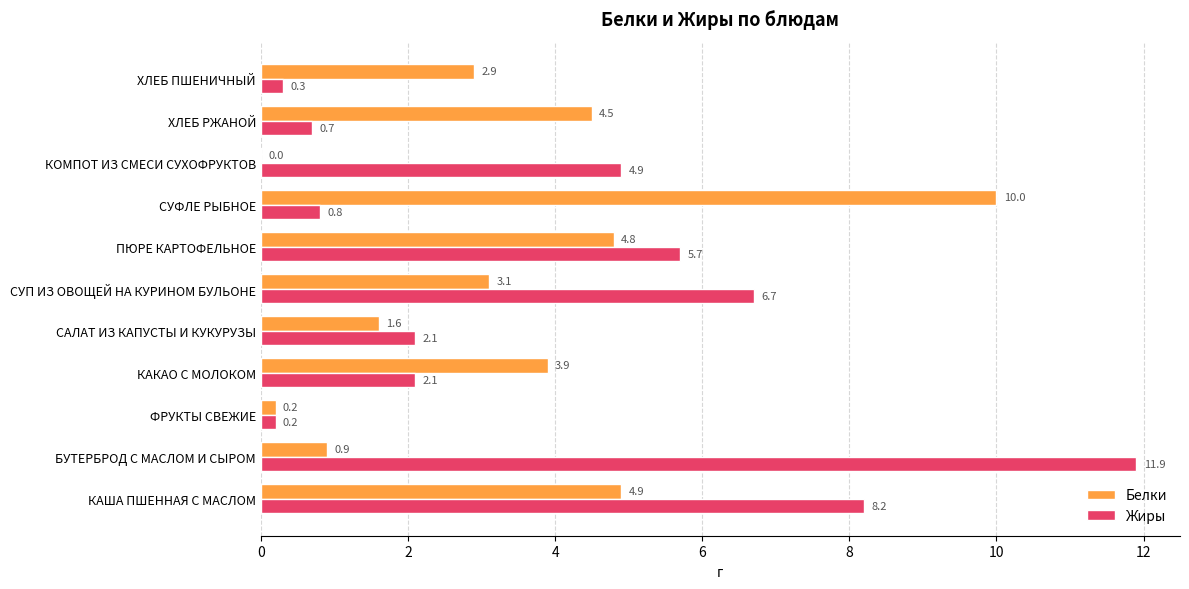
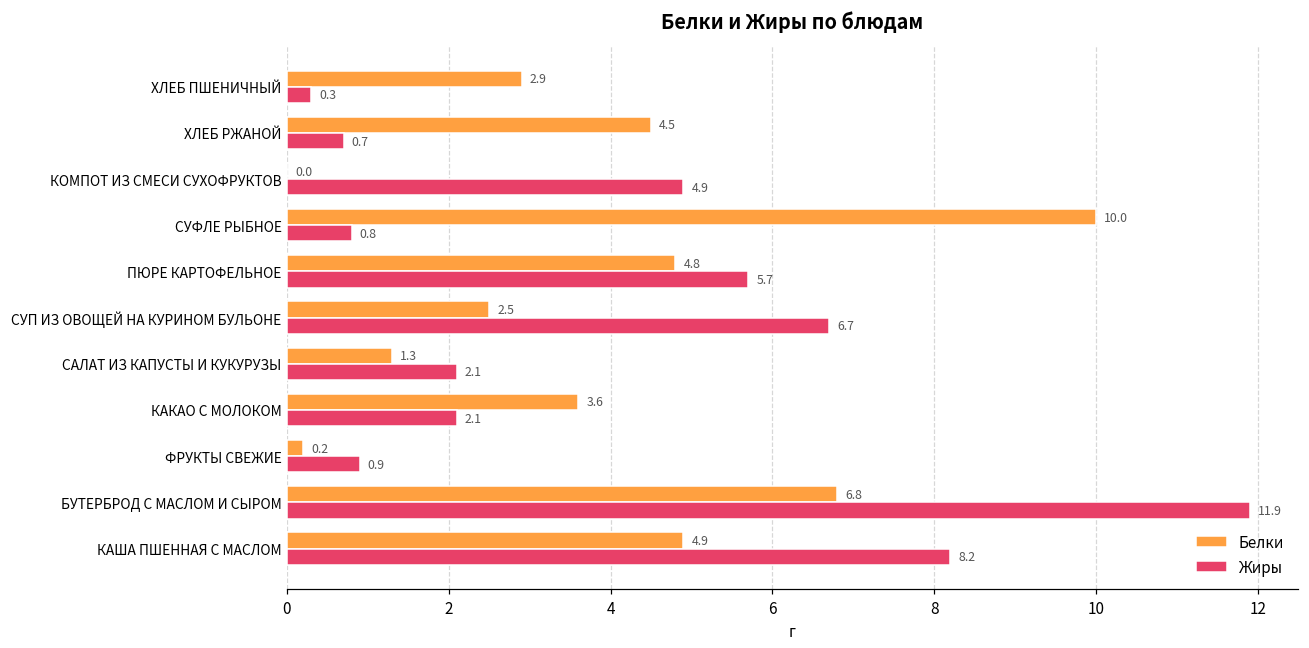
  {
    "Белки": {
      "ХЛЕБ ПШЕНИЧНЫЙ": 2.9,
      "ХЛЕБ РЖАНОЙ": 4.5,
      "КОМПОТ ИЗ СМЕСИ СУХОФРУКТОВ": 0.0,
      "СУФЛЕ РЫБНОЕ": 10.0,
      "ПЮРЕ КАРТОФЕЛЬНОЕ": 4.8,
-     "СУП ИЗ ОВОЩЕЙ НА КУРИНОМ БУЛЬОНЕ": 3.1,
-     "САЛАТ ИЗ КАПУСТЫ И КУКУРУЗЫ": 1.6,
-     "КАКАО С МОЛОКОМ": 3.9,
+     "СУП ИЗ ОВОЩЕЙ НА КУРИНОМ БУЛЬОНЕ": 2.5,
+     "САЛАТ ИЗ КАПУСТЫ И КУКУРУЗЫ": 1.3,
+     "КАКАО С МОЛОКОМ": 3.6,
      "ФРУКТЫ СВЕЖИЕ": 0.2,
-     "БУТЕРБРОД С МАСЛОМ И СЫРОМ": 0.9,
+     "БУТЕРБРОД С МАСЛОМ И СЫРОМ": 6.8,
      "КАША ПШЕННАЯ С МАСЛОМ": 4.9
    },
    "Жиры": {
      "ХЛЕБ ПШЕНИЧНЫЙ": 0.3,
      "ХЛЕБ РЖАНОЙ": 0.7,
      "КОМПОТ ИЗ СМЕСИ СУХОФРУКТОВ": 4.9,
      "СУФЛЕ РЫБНОЕ": 0.8,
      "ПЮРЕ КАРТОФЕЛЬНОЕ": 5.7,
      "СУП ИЗ ОВОЩЕЙ НА КУРИНОМ БУЛЬОНЕ": 6.7,
      "САЛАТ ИЗ КАПУСТЫ И КУКУРУЗЫ": 2.1,
      "КАКАО С МОЛОКОМ": 2.1,
-     "ФРУКТЫ СВЕЖИЕ": 0.2,
+     "ФРУКТЫ СВЕЖИЕ": 0.9,
      "БУТЕРБРОД С МАСЛОМ И СЫРОМ": 11.9,
      "КАША ПШЕННАЯ С МАСЛОМ": 8.2
    }
  }
